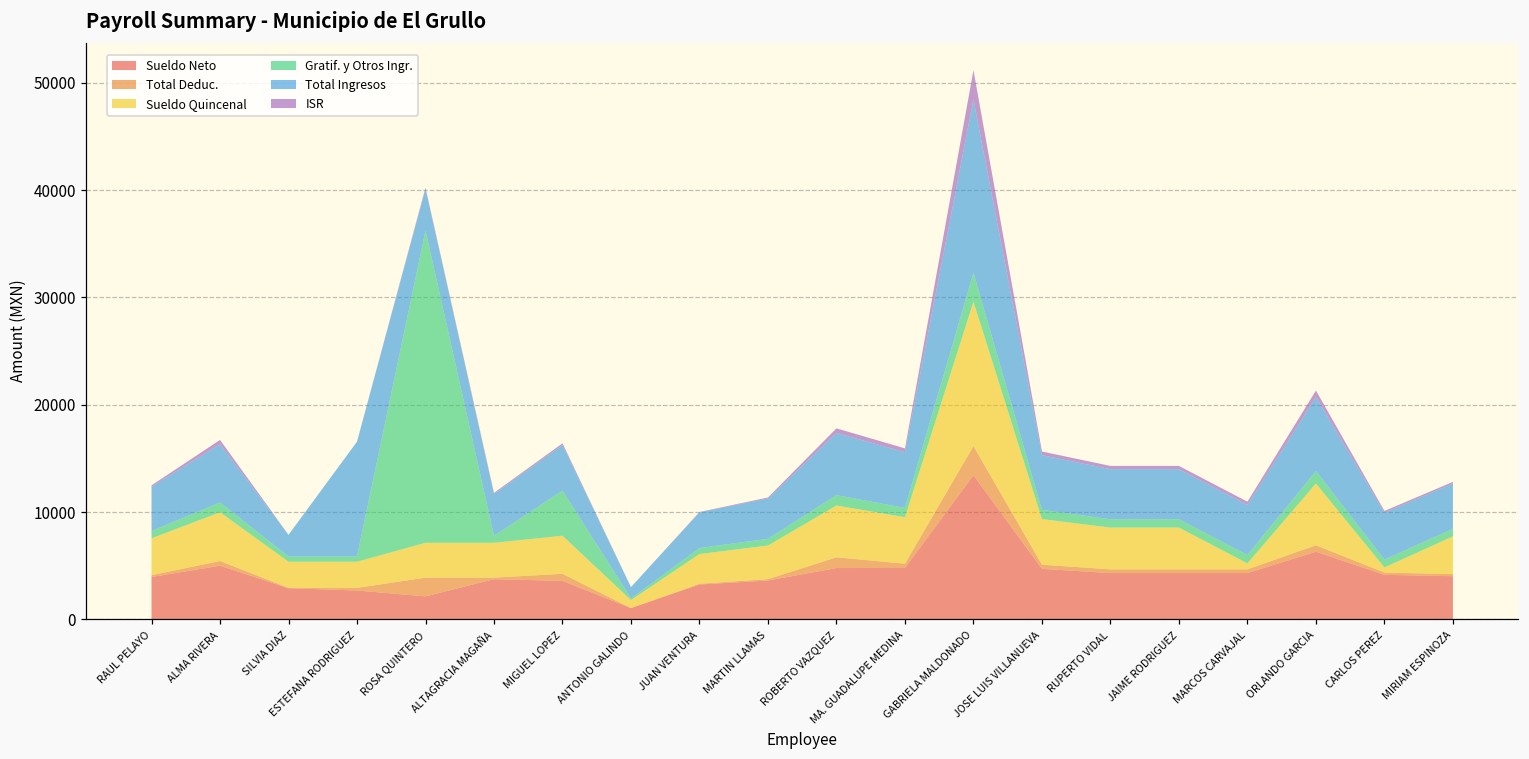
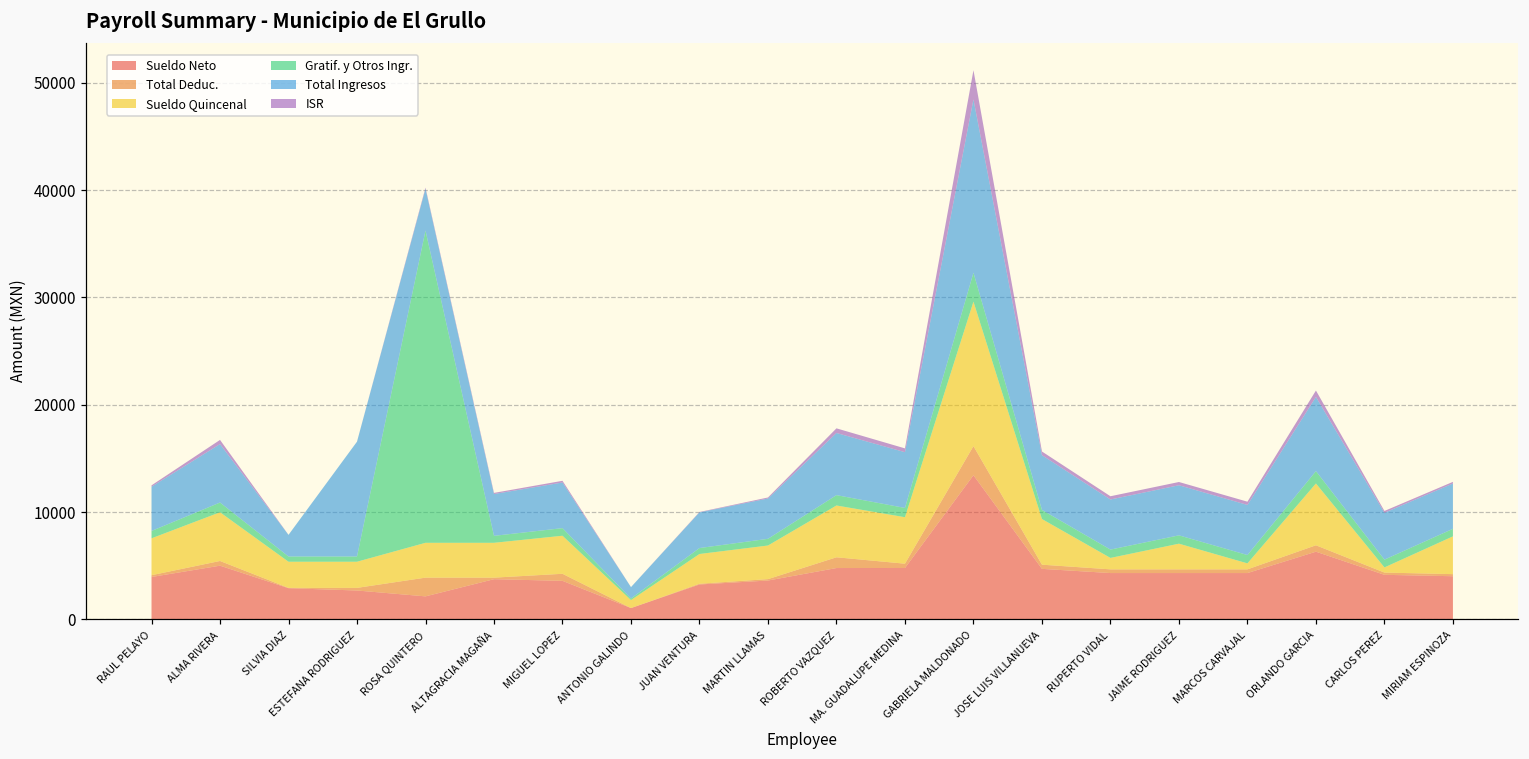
  {
    "Sueldo Quincenal": {
      "RAUL PELAYO": 3000,
      "ALMA RIVERA": 5000,
      "SILVIA DIAZ": 2000,
      "ESTEFANA RODRIGUEZ": 2000,
      "ROSA QUINTERO": 3000,
      "ALTAGRACIA MAGAÑA": 3000,
      "MIGUEL LOPEZ": 4000,
      "JUAN VENTURA": 3000,
      "MARTIN LLAMAS": 3000,
      "ROBERTO VAZQUEZ": 5000,
      "MA. GUADALUPE MEDINA": 4000,
      "GABRIELA MALDONADO": 13000,
      "JOSE LUIS VILLANUEVA": 4000,
-     "RUPERTO VIDAL": 4000,
-     "JAIME RODRIGUEZ": 4000,
+     "RUPERTO VIDAL": 1000,
+     "JAIME RODRIGUEZ": 2000,
      "MARCOS CARVAJAL": 1000,
      "ORLANDO GARCIA": 6000,
      "CARLOS PEREZ": 0,
      "MIRIAM ESPINOZA": 4000
    },
    "Gratif. y Otros Ingr.": {
      "RAUL PELAYO": 1000,
      "ALMA RIVERA": 1000,
      "SILVIA DIAZ": 0,
      "ESTEFANA RODRIGUEZ": 0,
      "ROSA QUINTERO": 29000,
      "ALTAGRACIA MAGAÑA": 1000,
-     "MIGUEL LOPEZ": 4000,
+     "MIGUEL LOPEZ": 1000,
      "JUAN VENTURA": 1000,
      "MARTIN LLAMAS": 1000,
      "ROBERTO VAZQUEZ": 1000,
      "MA. GUADALUPE MEDINA": 1000,
      "GABRIELA MALDONADO": 3000,
      "JOSE LUIS VILLANUEVA": 1000,
      "RUPERTO VIDAL": 1000,
      "JAIME RODRIGUEZ": 1000,
      "MARCOS CARVAJAL": 1000,
      "ORLANDO GARCIA": 1000,
      "CARLOS PEREZ": 1000,
      "MIRIAM ESPINOZA": 1000
    },
    "Total Ingresos": {
      "ALMA RIVERA": 5000,
      "ROBERTO VAZQUEZ": 6000,
      "MA. GUADALUPE MEDINA": 5000,
      "GABRIELA MALDONADO": 16000,
      "JOSE LUIS VILLANUEVA": 5000,
      "RUPERTO VIDAL": 5000,
      "JAIME RODRIGUEZ": 5000,
      "MARCOS CARVAJAL": 5000,
      "ORLANDO GARCIA": 7000
    },
    "ISR": {
      "ALMA RIVERA": 0,
      "ROBERTO VAZQUEZ": 0,
      "MA. GUADALUPE MEDINA": 0,
      "GABRIELA MALDONADO": 3000,
      "JOSE LUIS VILLANUEVA": 0,
      "RUPERTO VIDAL": 0,
      "JAIME RODRIGUEZ": 0,
      "MARCOS CARVAJAL": 0,
      "ORLANDO GARCIA": 1000
    }
  }
